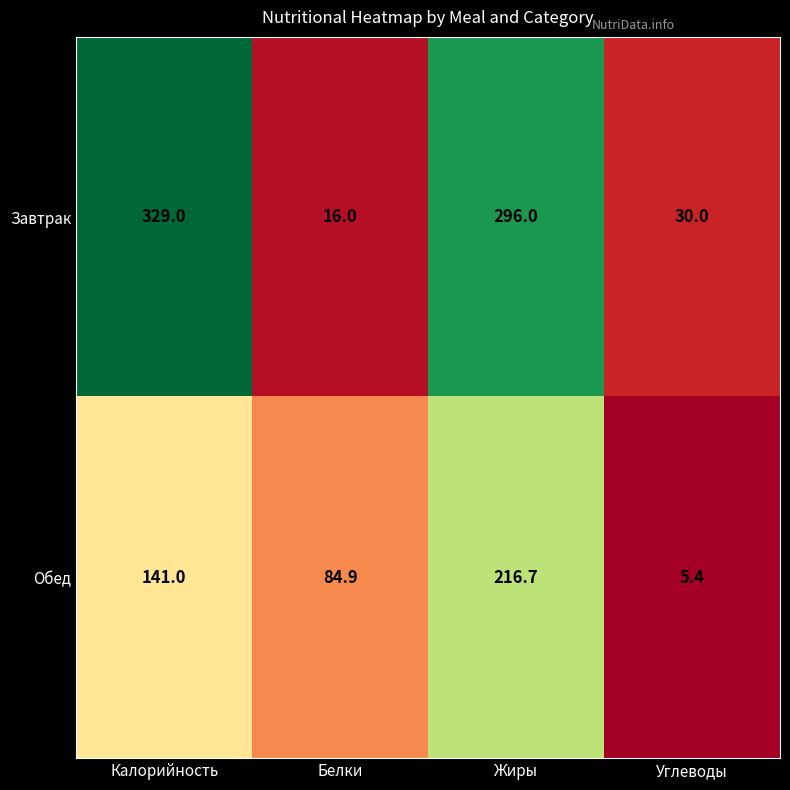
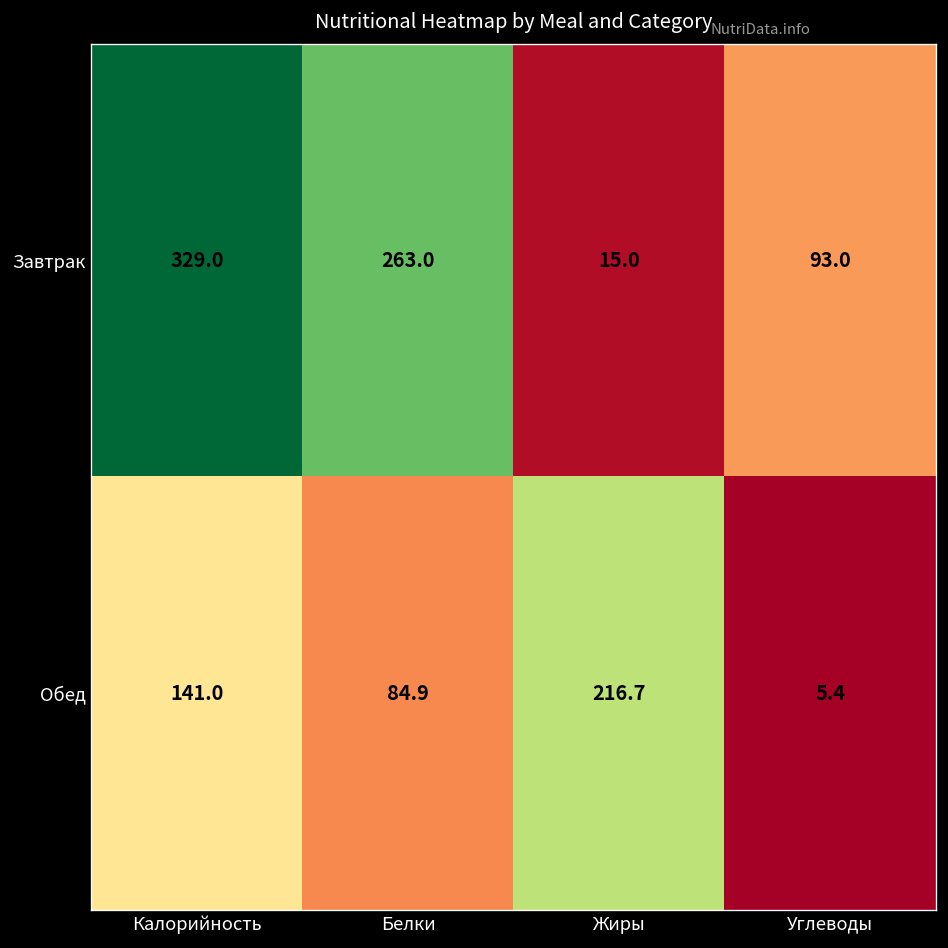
  {
    "Завтрак": {
      "Калорийность": 329.0,
-     "Белки": 16.0,
-     "Жиры": 296.0,
-     "Углеводы": 30.0
+     "Белки": 263.0,
+     "Жиры": 15.0,
+     "Углеводы": 93.0
    },
    "Обед": {
      "Калорийность": 141.0,
      "Белки": 84.9,
      "Жиры": 216.7,
      "Углеводы": 5.4
    }
  }
